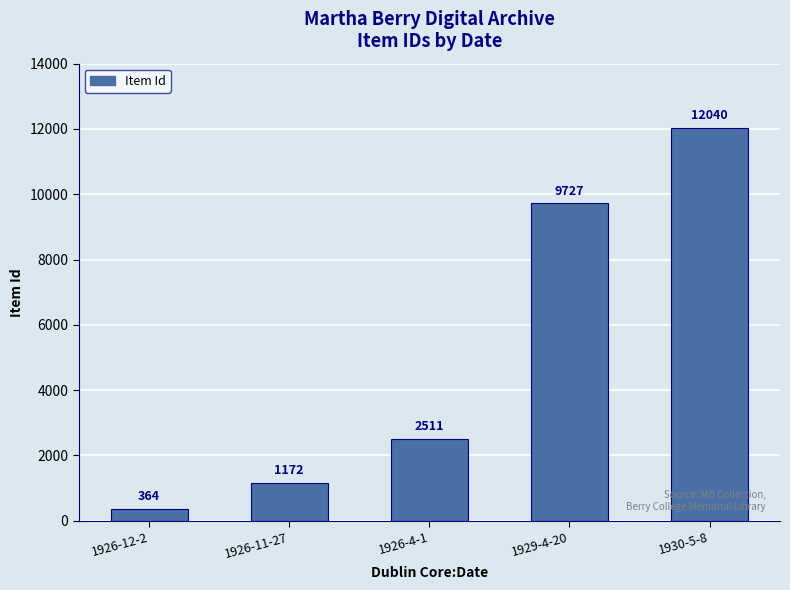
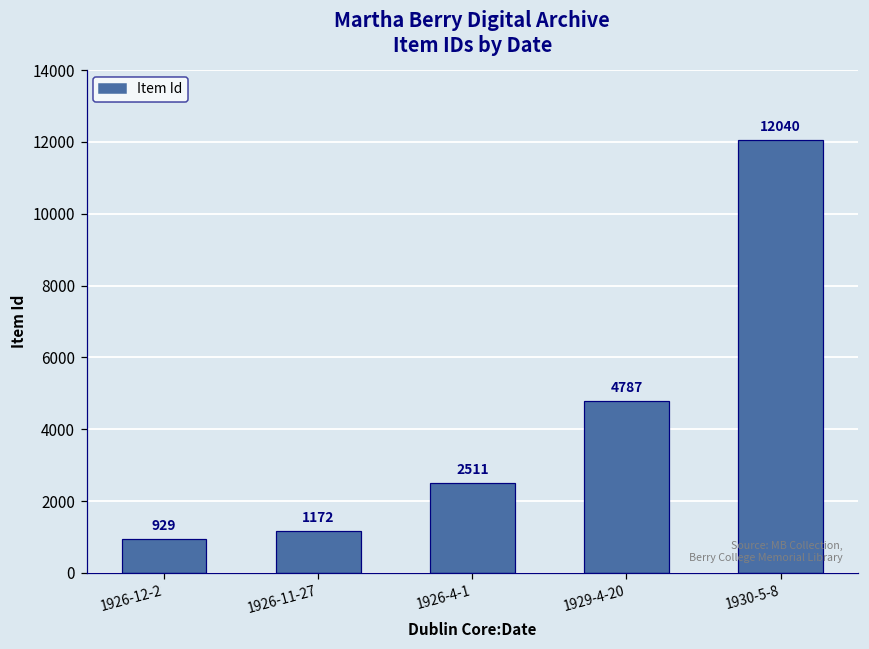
  {
-   "1926-12-2": 364,
+   "1926-12-2": 929,
    "1926-11-27": 1172,
    "1926-4-1": 2511,
-   "1929-4-20": 9727,
+   "1929-4-20": 4787,
    "1930-5-8": 12040
  }
